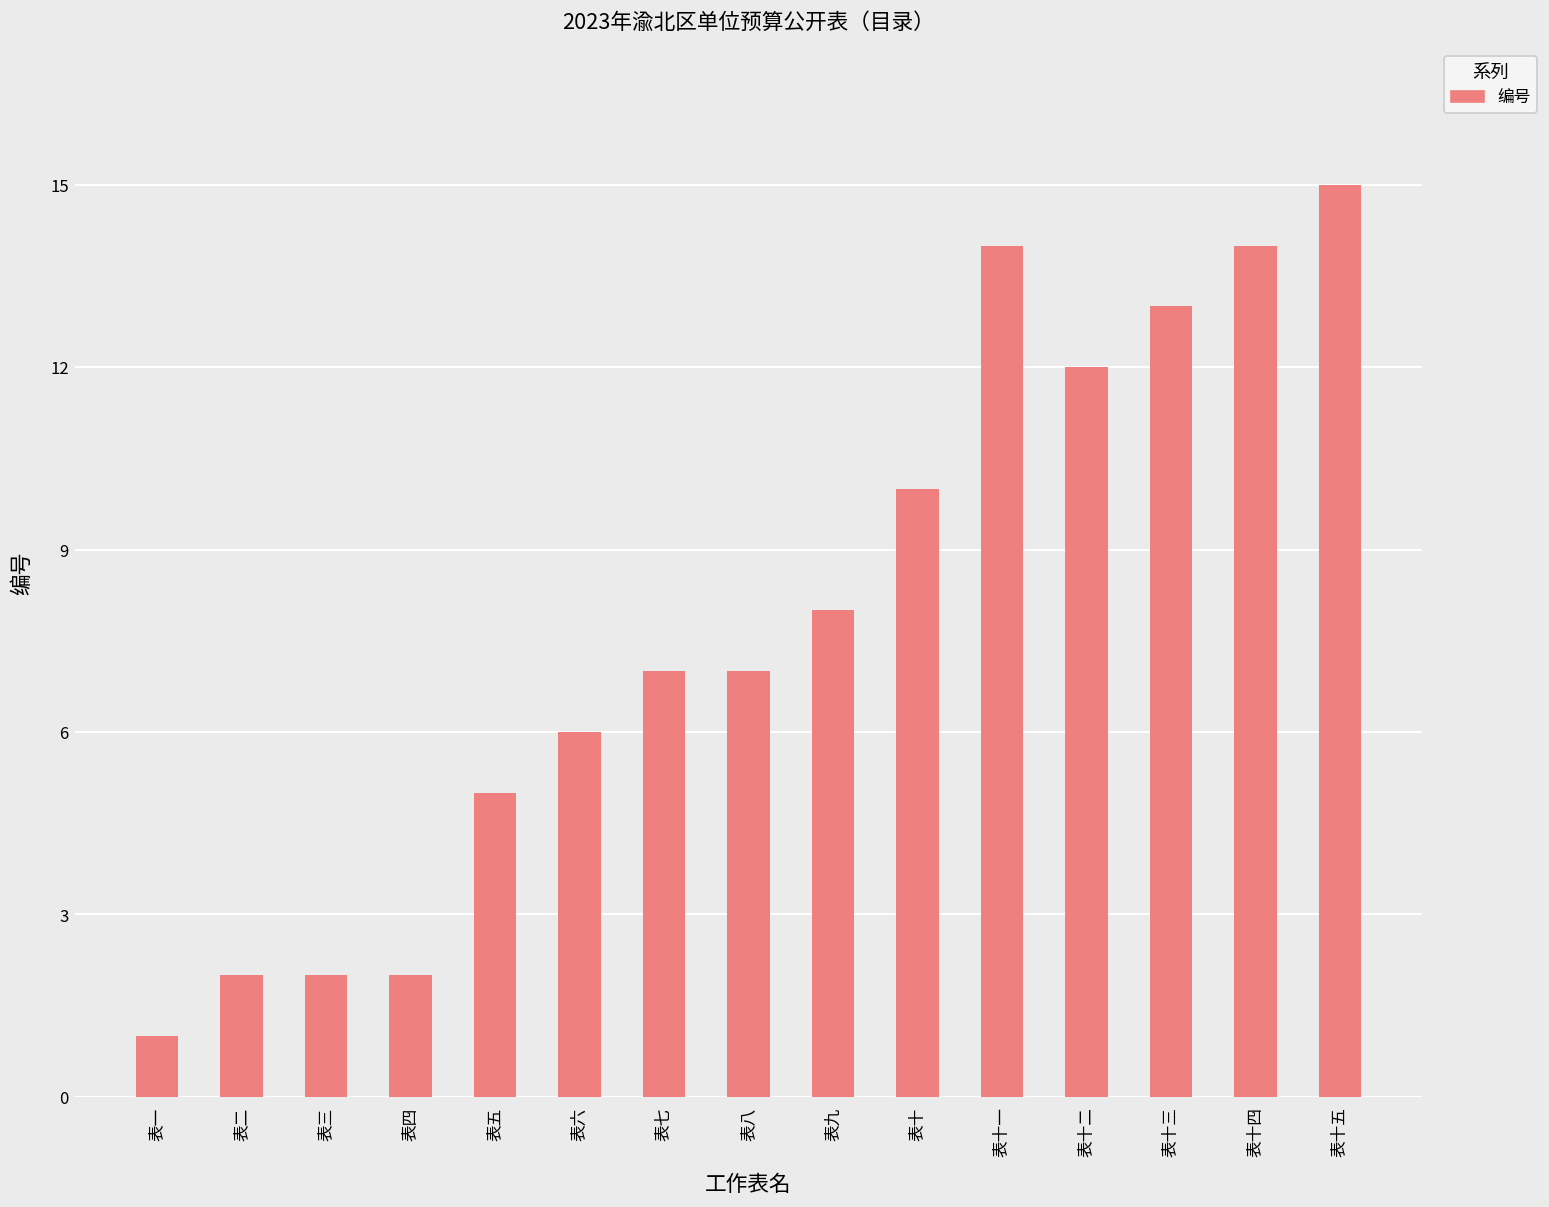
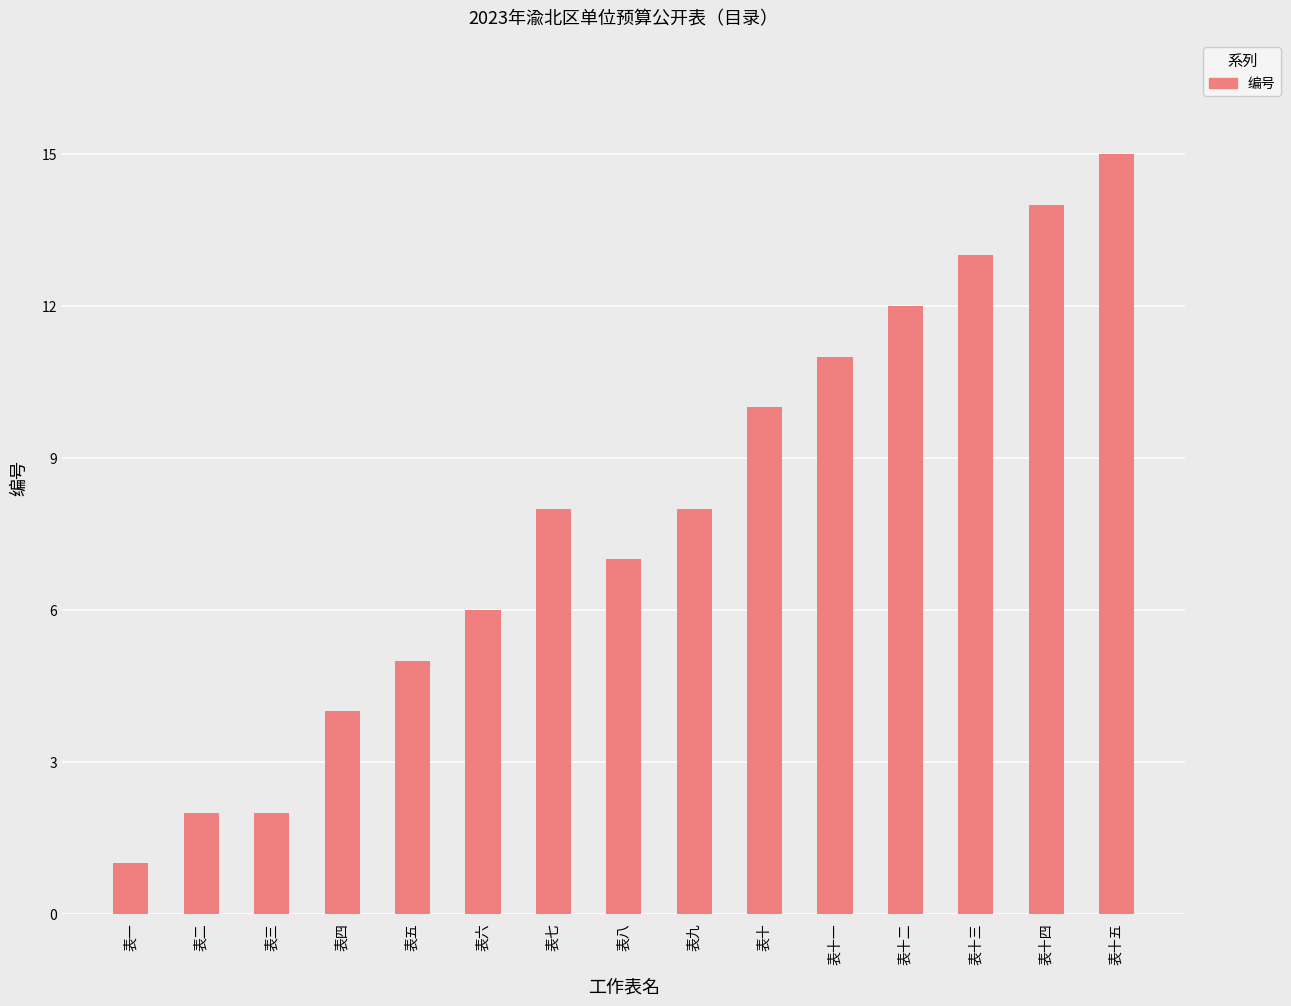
  {
    "表一": 1,
    "表二": 2,
    "表三": 2,
-   "表四": 2,
+   "表四": 4,
    "表五": 5,
    "表六": 6,
-   "表七": 7,
+   "表七": 8,
    "表八": 7,
    "表九": 8,
    "表十": 10,
-   "表十一": 14,
+   "表十一": 11,
    "表十二": 12,
    "表十三": 13,
    "表十四": 14,
    "表十五": 15
  }
